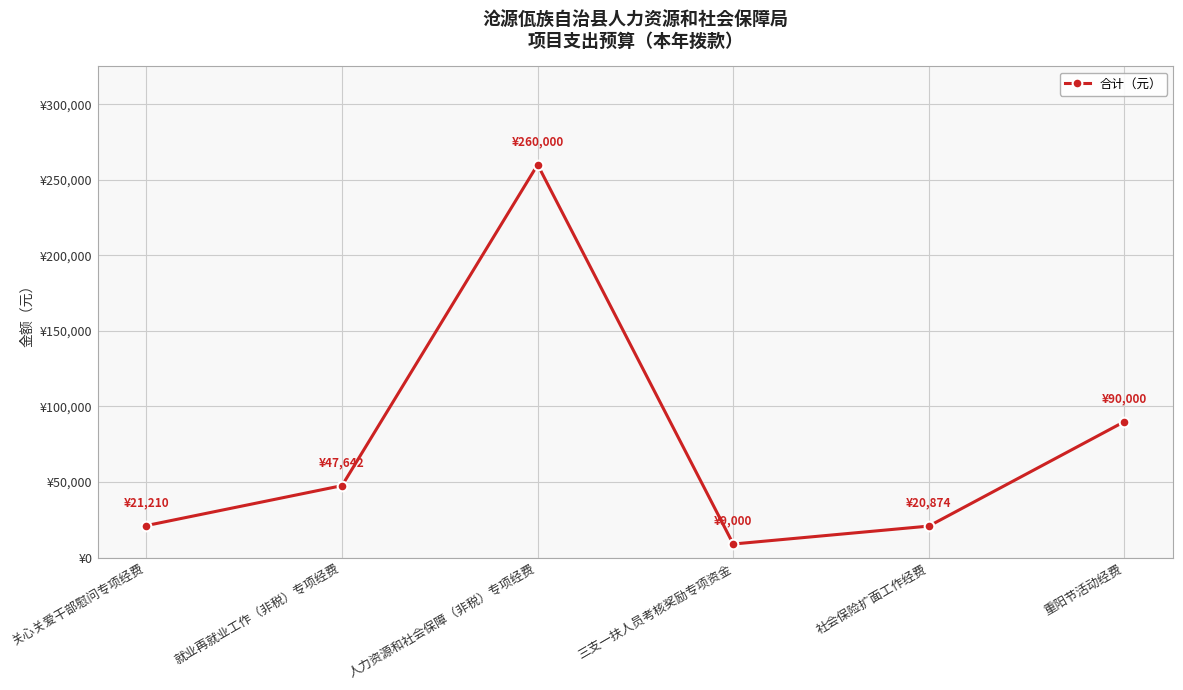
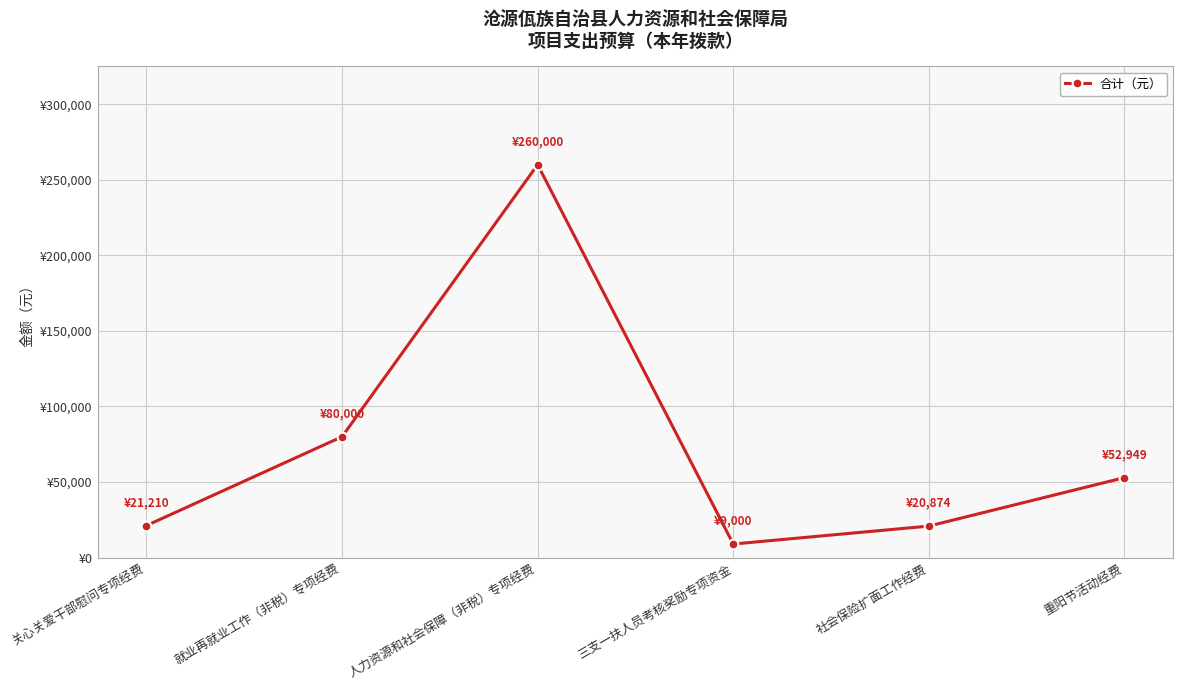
  {
    "关心关爱干部慰问专项经费": "¥21,210",
-   "就业再就业工作（非税）专项经费": "¥47,642",
+   "就业再就业工作（非税）专项经费": "¥80,000",
    "人力资源和社会保障（非税）专项经费": "¥260,000",
    "三支一扶人员考核奖励专项资金": "¥9,000",
    "社会保险扩面工作经费": "¥20,874",
-   "重阳节活动经费": "¥90,000"
+   "重阳节活动经费": "¥52,949"
  }
